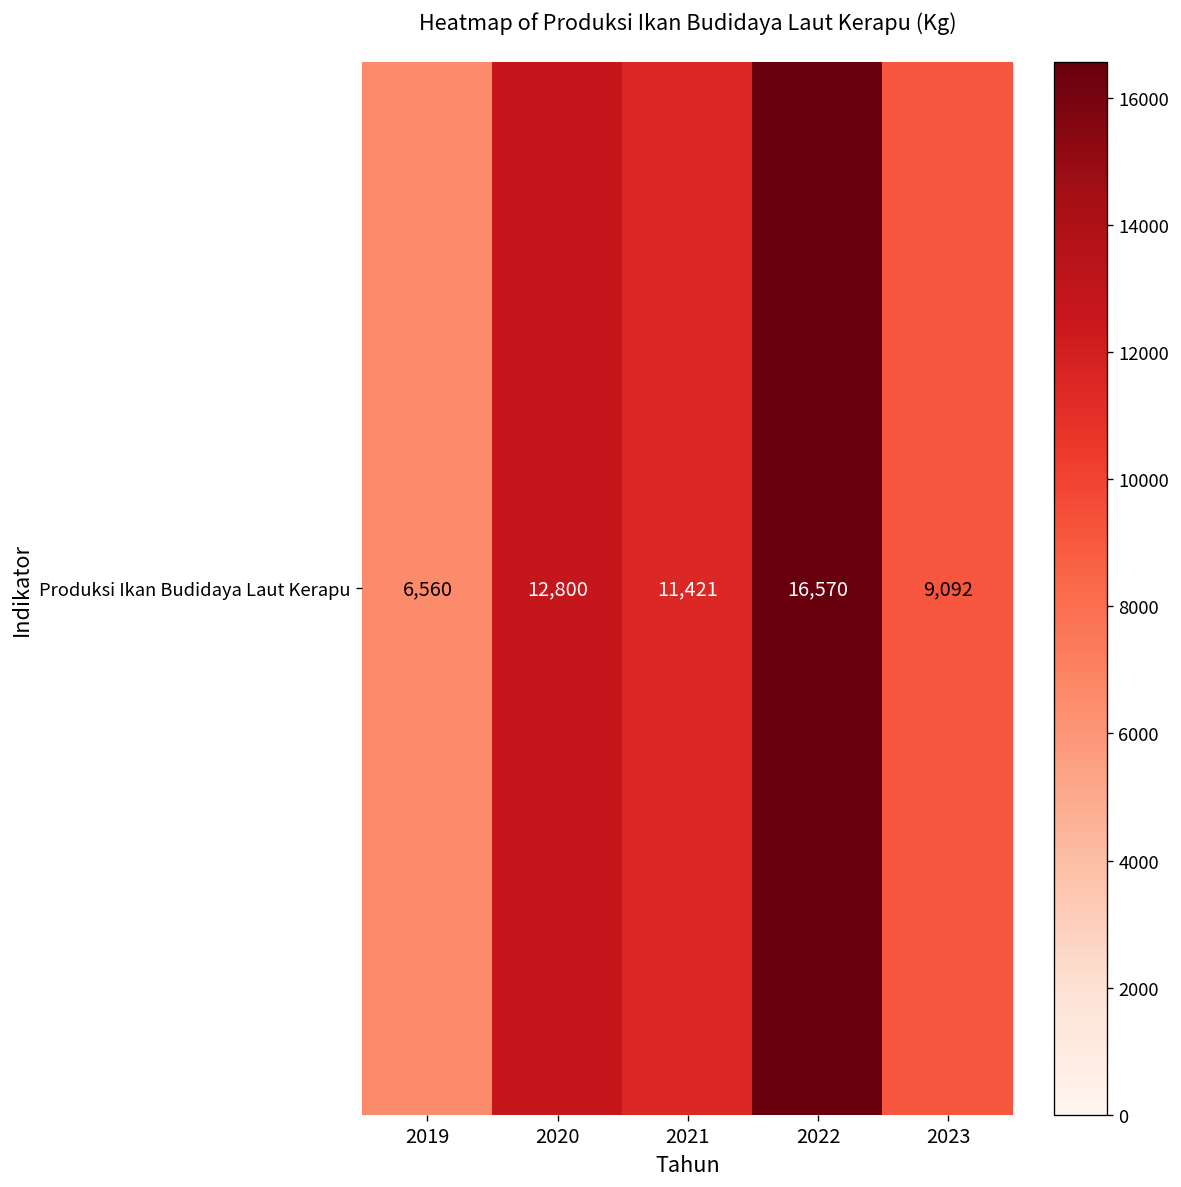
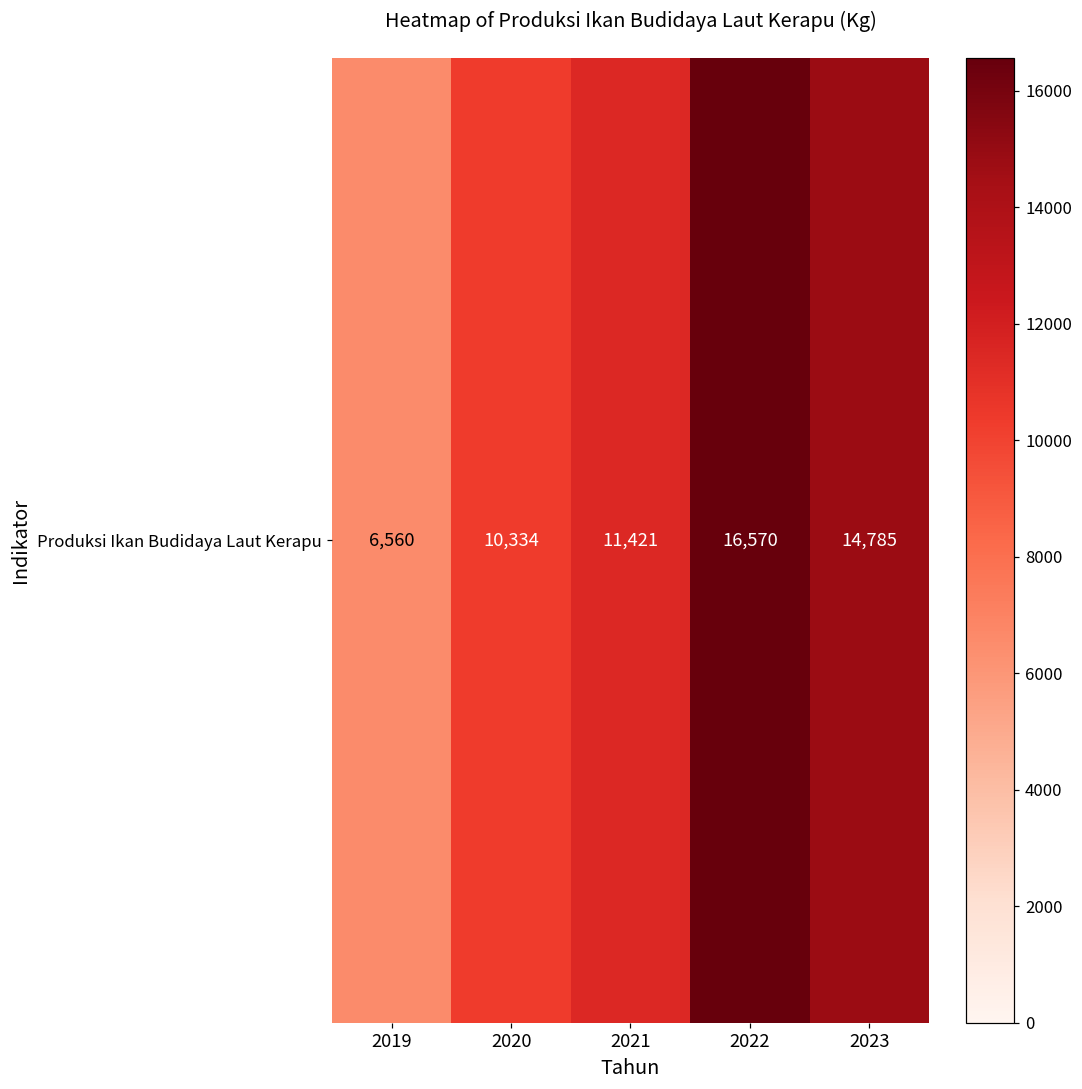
  {
    "Produksi Ikan Budidaya Laut Kerapu": {
      "2019": "6,560",
-     "2020": "12,800",
+     "2020": "10,334",
      "2021": "11,421",
      "2022": "16,570",
-     "2023": "9,092"
+     "2023": "14,785"
    }
  }
